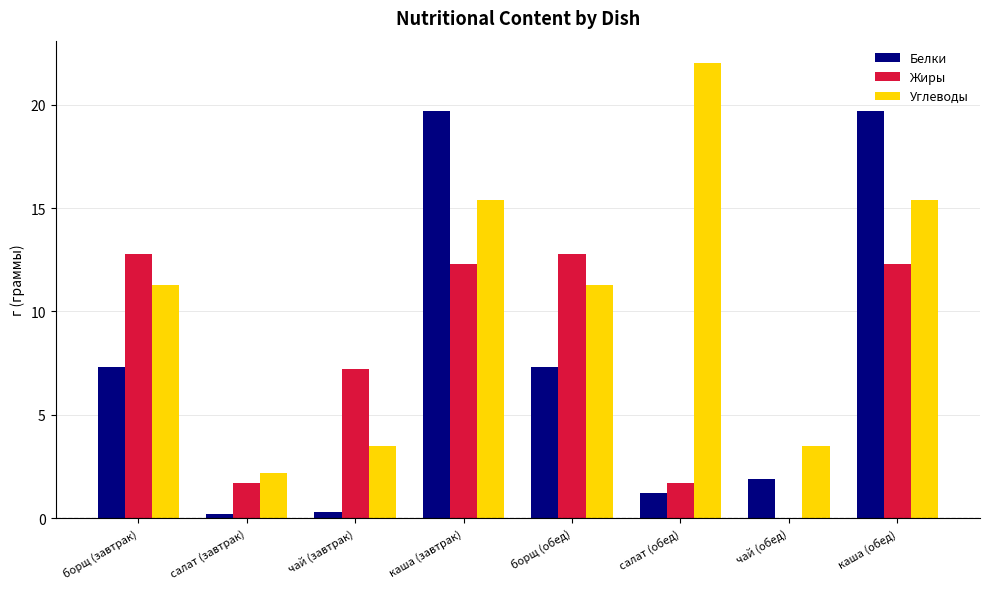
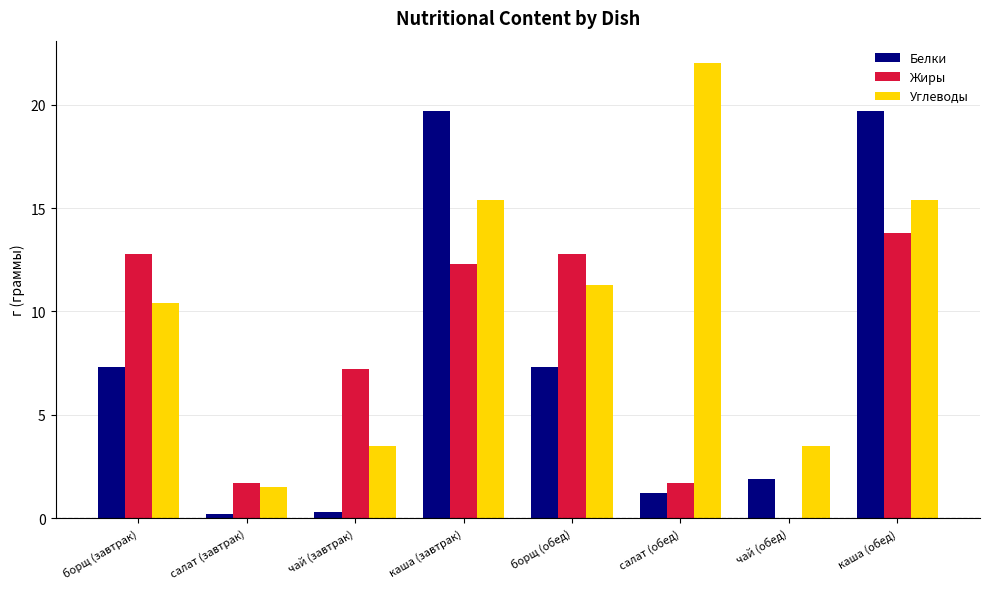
  {
    "Белки": {
      "борщ (завтрак)": 7.3,
      "салат (завтрак)": 0.2,
      "чай (завтрак)": 0.3,
      "каша (завтрак)": 19.7,
      "борщ (обед)": 7.3,
      "салат (обед)": 1.2,
      "чай (обед)": 1.9,
      "каша (обед)": 19.7
    },
    "Жиры": {
      "борщ (завтрак)": 12.8,
      "салат (завтрак)": 1.7,
      "чай (завтрак)": 7.2,
      "каша (завтрак)": 12.3,
      "борщ (обед)": 12.8,
      "салат (обед)": 1.7,
      "чай (обед)": 0.0,
-     "каша (обед)": 12.3
+     "каша (обед)": 13.8
    },
    "Углеводы": {
-     "борщ (завтрак)": 11.3,
-     "салат (завтрак)": 2.2,
+     "борщ (завтрак)": 10.4,
+     "салат (завтрак)": 1.5,
      "чай (завтрак)": 3.5,
      "каша (завтрак)": 15.4,
      "борщ (обед)": 11.3,
      "салат (обед)": 22.0,
      "чай (обед)": 3.5,
      "каша (обед)": 15.4
    }
  }
